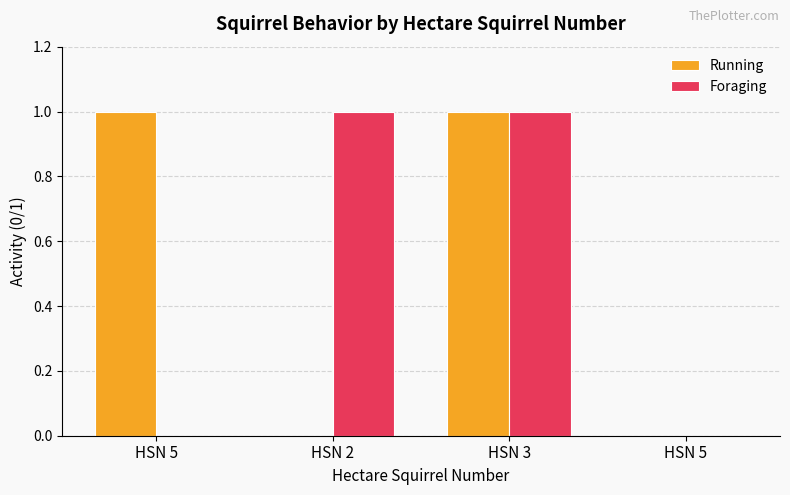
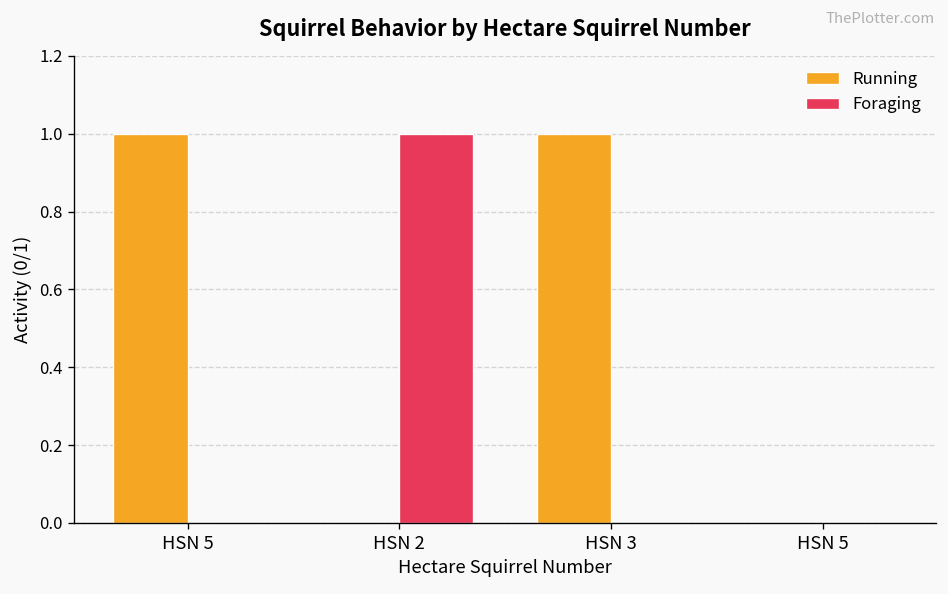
  {
    "Running": {
      "HSN 2": 0,
      "HSN 3": 1
    },
    "Foraging": {
      "HSN 2": 1,
-     "HSN 3": 1
+     "HSN 3": 0
    }
  }
